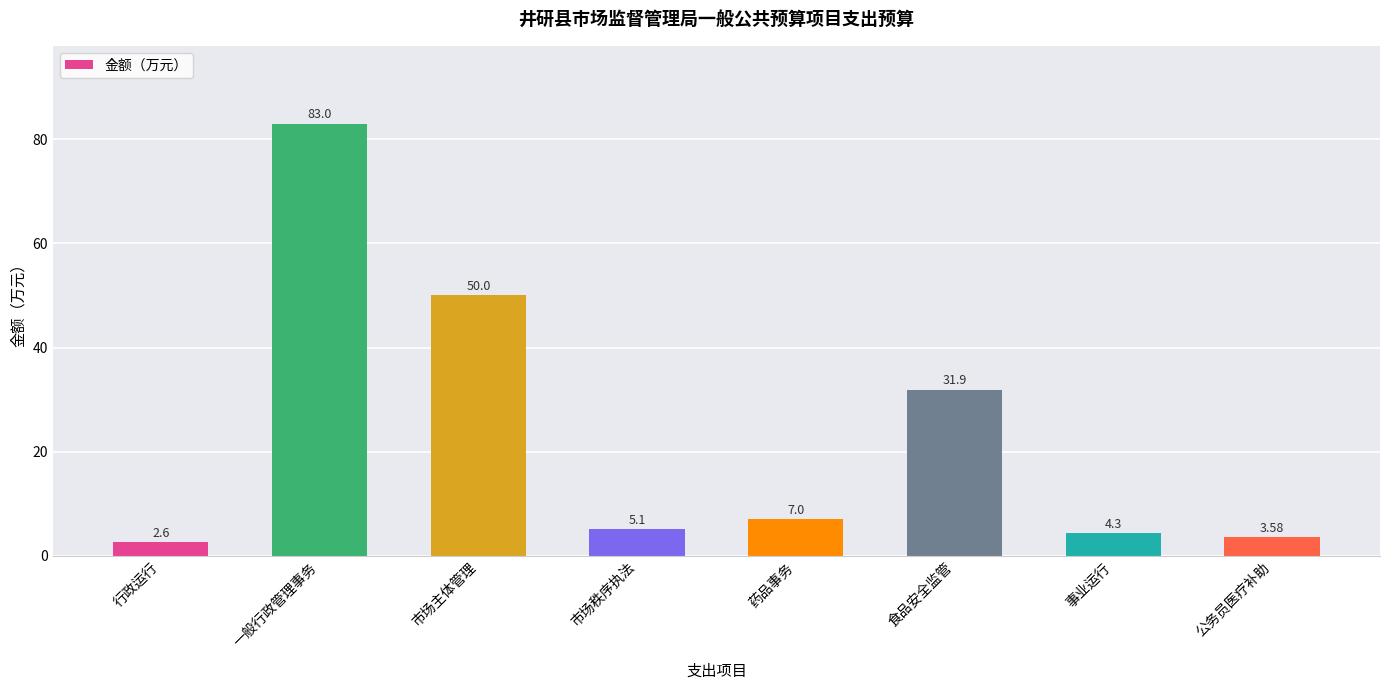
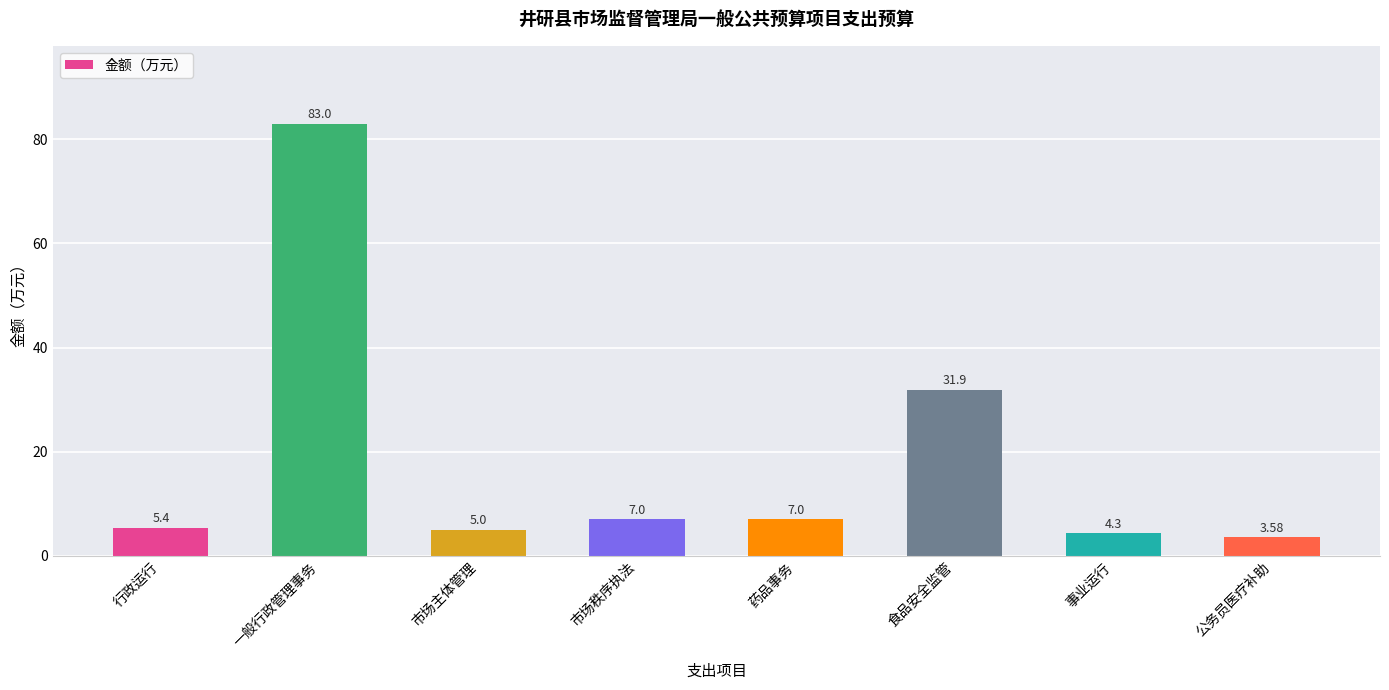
  {
-   "行政运行": 2.6,
+   "行政运行": 5.4,
    "一般行政管理事务": 83.0,
-   "市场主体管理": 50.0,
-   "市场秩序执法": 5.1,
+   "市场主体管理": 5.0,
+   "市场秩序执法": 7.0,
    "药品事务": 7.0,
    "食品安全监管": 31.9,
    "事业运行": 4.3,
    "公务员医疗补助": 3.58
  }
